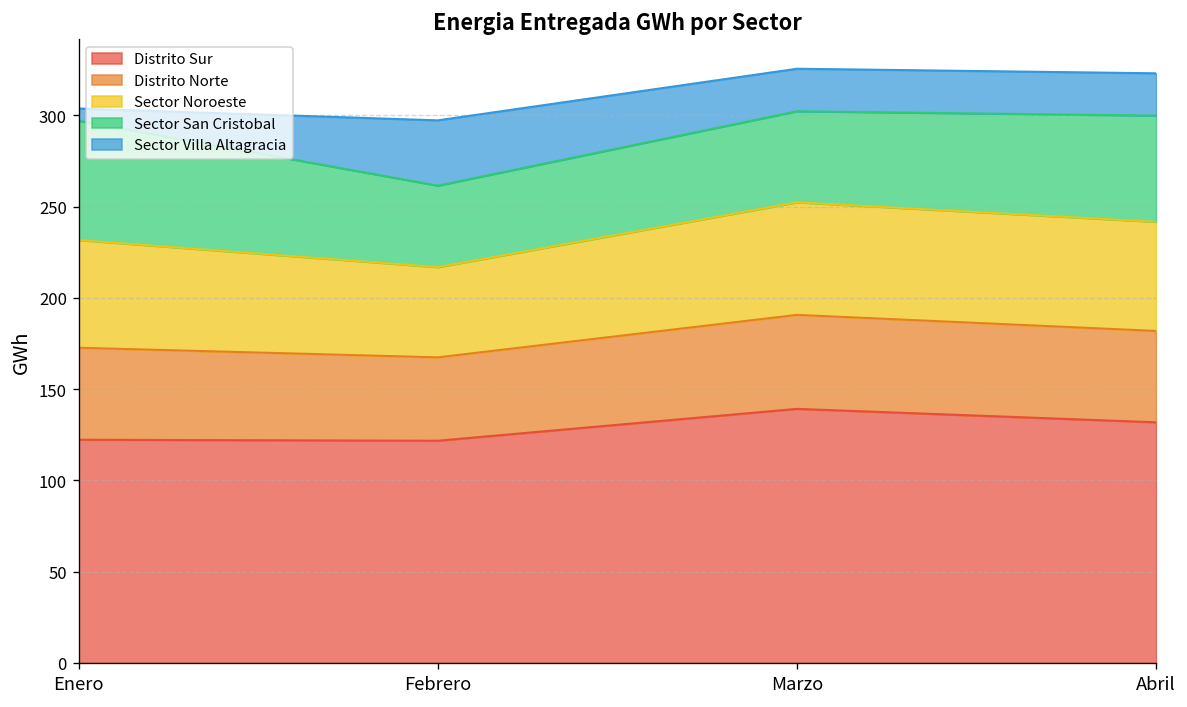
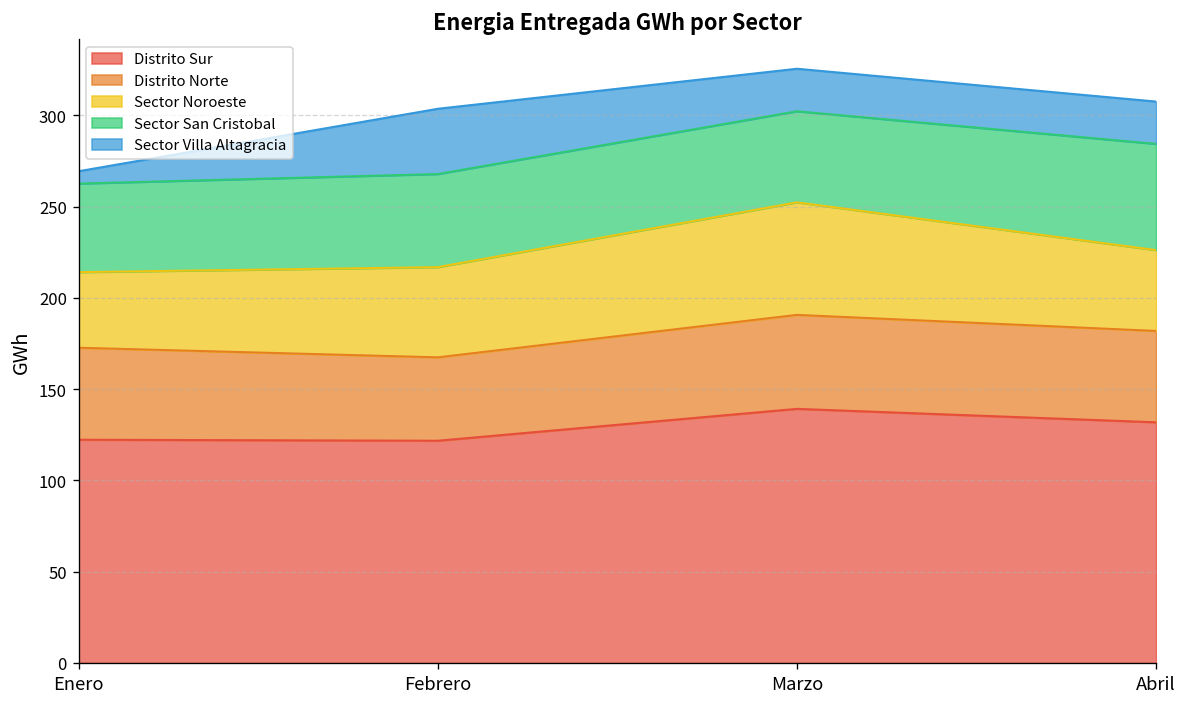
  {
    "Sector Noroeste": {
-     "Enero": 59,
+     "Enero": 41,
      "Febrero": 49,
      "Marzo": 62,
-     "Abril": 60
+     "Abril": 44
    },
    "Sector San Cristobal": {
-     "Enero": 65,
-     "Febrero": 45,
+     "Enero": 49,
+     "Febrero": 51,
      "Marzo": 50,
      "Abril": 58
    },
    "Sector Villa Altagracia": {
      "Enero": 7,
      "Febrero": 36,
      "Marzo": 23,
      "Abril": 23
    }
  }
